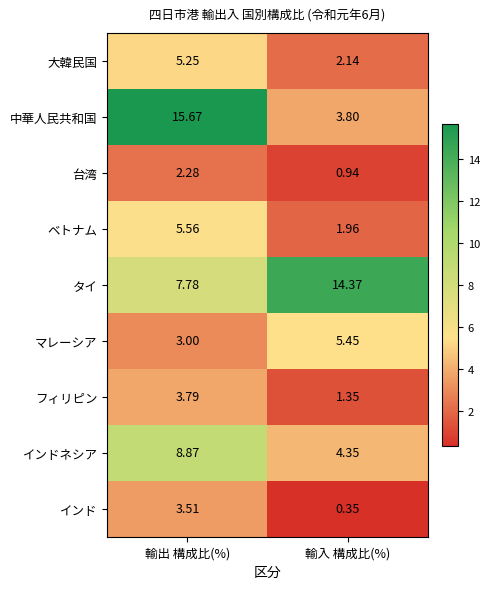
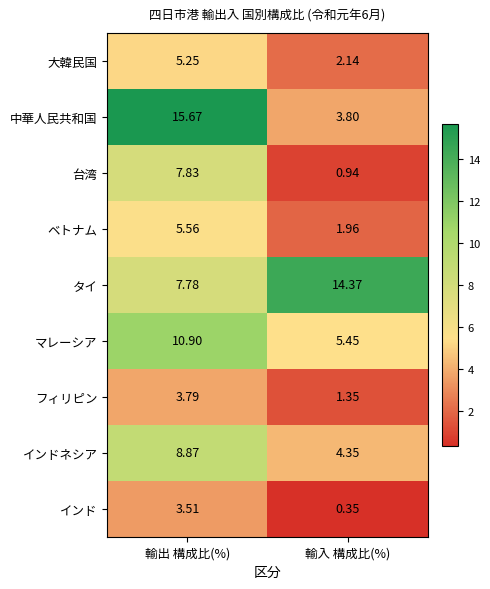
  {
    "大韓民国": {
      "輸出 構成比(%)": 5.25,
      "輸入 構成比(%)": 2.14
    },
    "中華人民共和国": {
      "輸出 構成比(%)": 15.67,
      "輸入 構成比(%)": 3.80
    },
    "台湾": {
-     "輸出 構成比(%)": 2.28,
+     "輸出 構成比(%)": 7.83,
      "輸入 構成比(%)": 0.94
    },
    "ベトナム": {
      "輸出 構成比(%)": 5.56,
      "輸入 構成比(%)": 1.96
    },
    "タイ": {
      "輸出 構成比(%)": 7.78,
      "輸入 構成比(%)": 14.37
    },
    "マレーシア": {
-     "輸出 構成比(%)": 3.00,
+     "輸出 構成比(%)": 10.90,
      "輸入 構成比(%)": 5.45
    },
    "フィリピン": {
      "輸出 構成比(%)": 3.79,
      "輸入 構成比(%)": 1.35
    },
    "インドネシア": {
      "輸出 構成比(%)": 8.87,
      "輸入 構成比(%)": 4.35
    },
    "インド": {
      "輸出 構成比(%)": 3.51,
      "輸入 構成比(%)": 0.35
    }
  }
